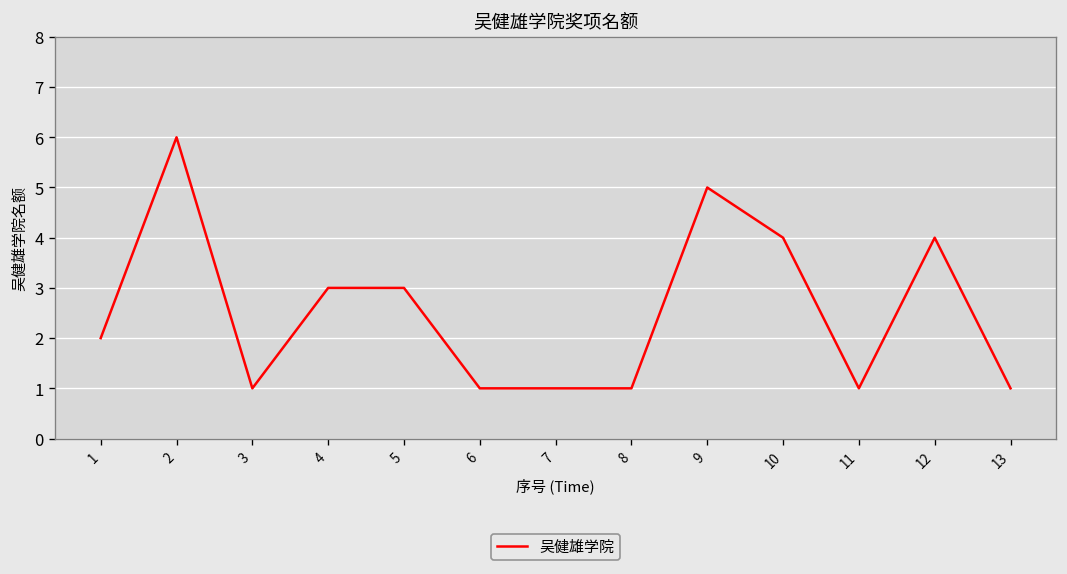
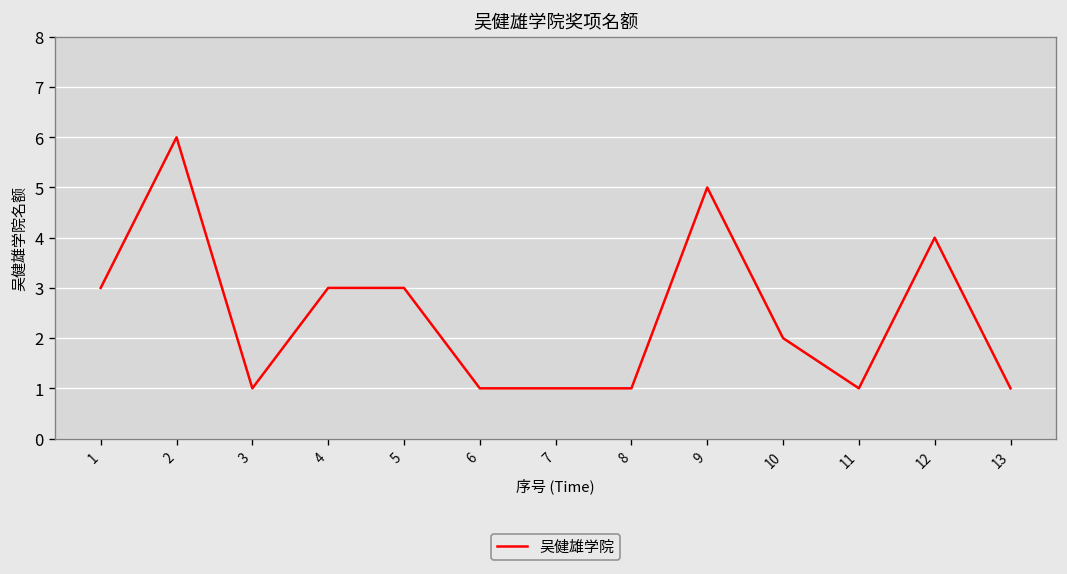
  {
-   "1": 2,
+   "1": 3,
    "2": 6,
    "3": 1,
    "4": 3,
    "5": 3,
    "6": 1,
    "7": 1,
    "8": 1,
    "9": 5,
-   "10": 4,
+   "10": 2,
    "11": 1,
    "12": 4,
    "13": 1
  }
